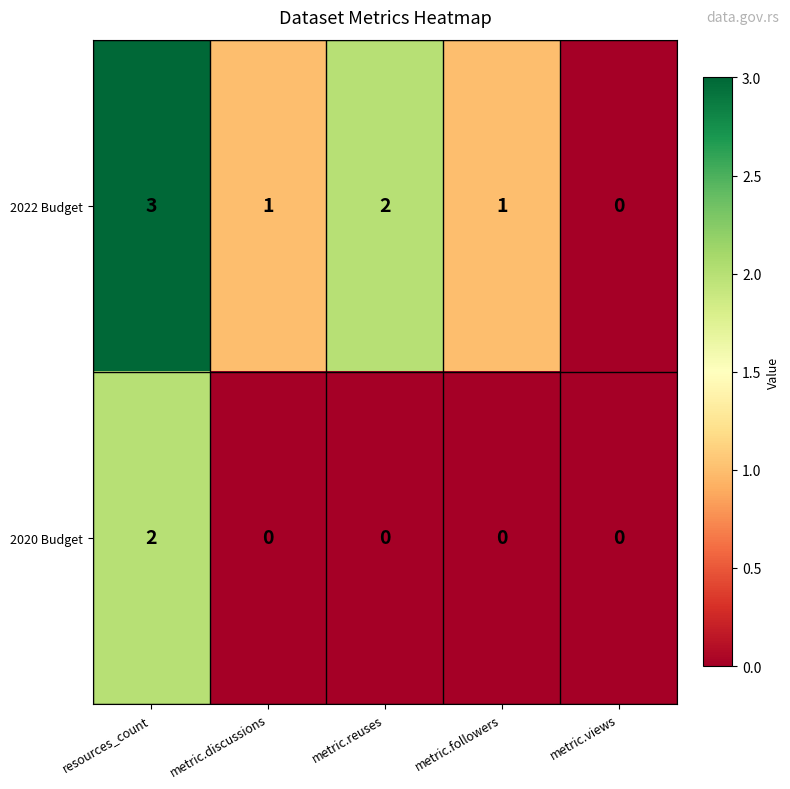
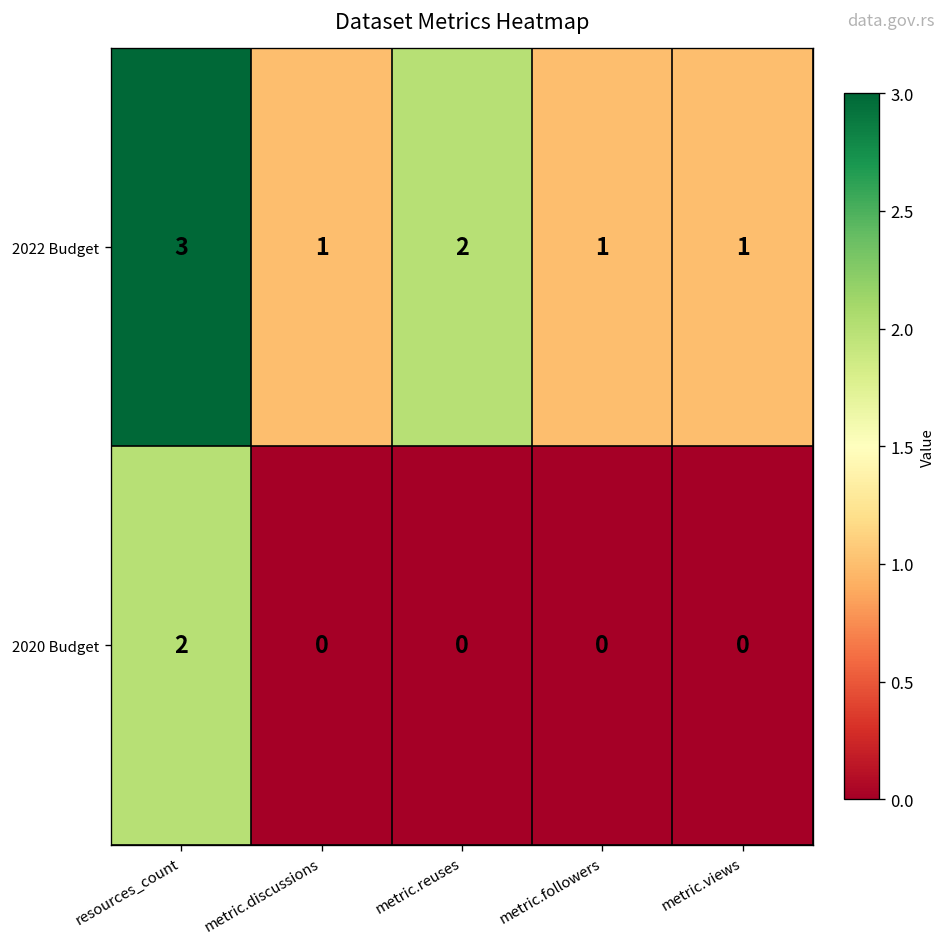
  {
    "2022 Budget": {
      "resources_count": 3,
      "metric.discussions": 1,
      "metric.reuses": 2,
      "metric.followers": 1,
-     "metric.views": 0
+     "metric.views": 1
    },
    "2020 Budget": {
      "resources_count": 2,
      "metric.discussions": 0,
      "metric.reuses": 0,
      "metric.followers": 0,
      "metric.views": 0
    }
  }
